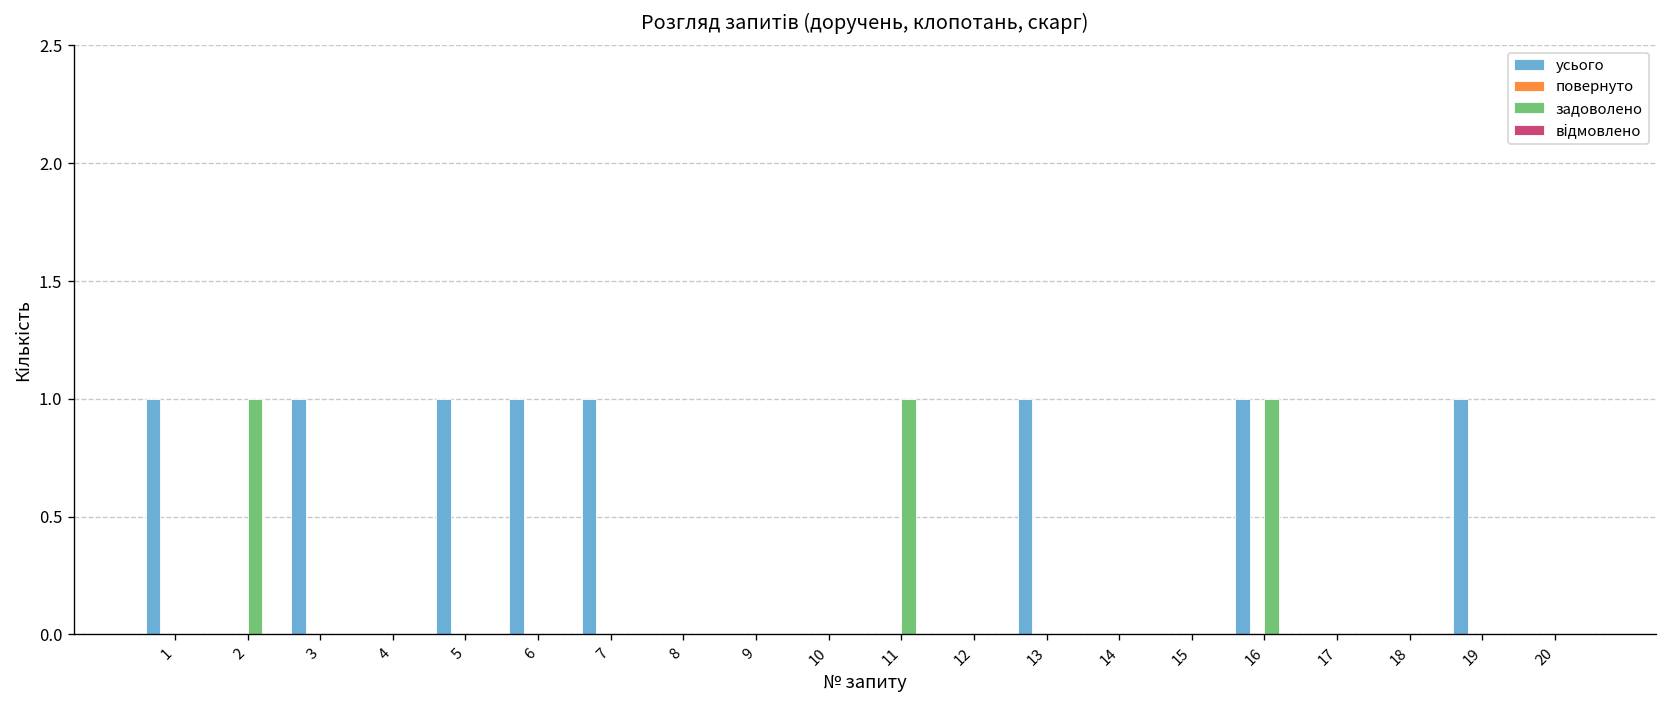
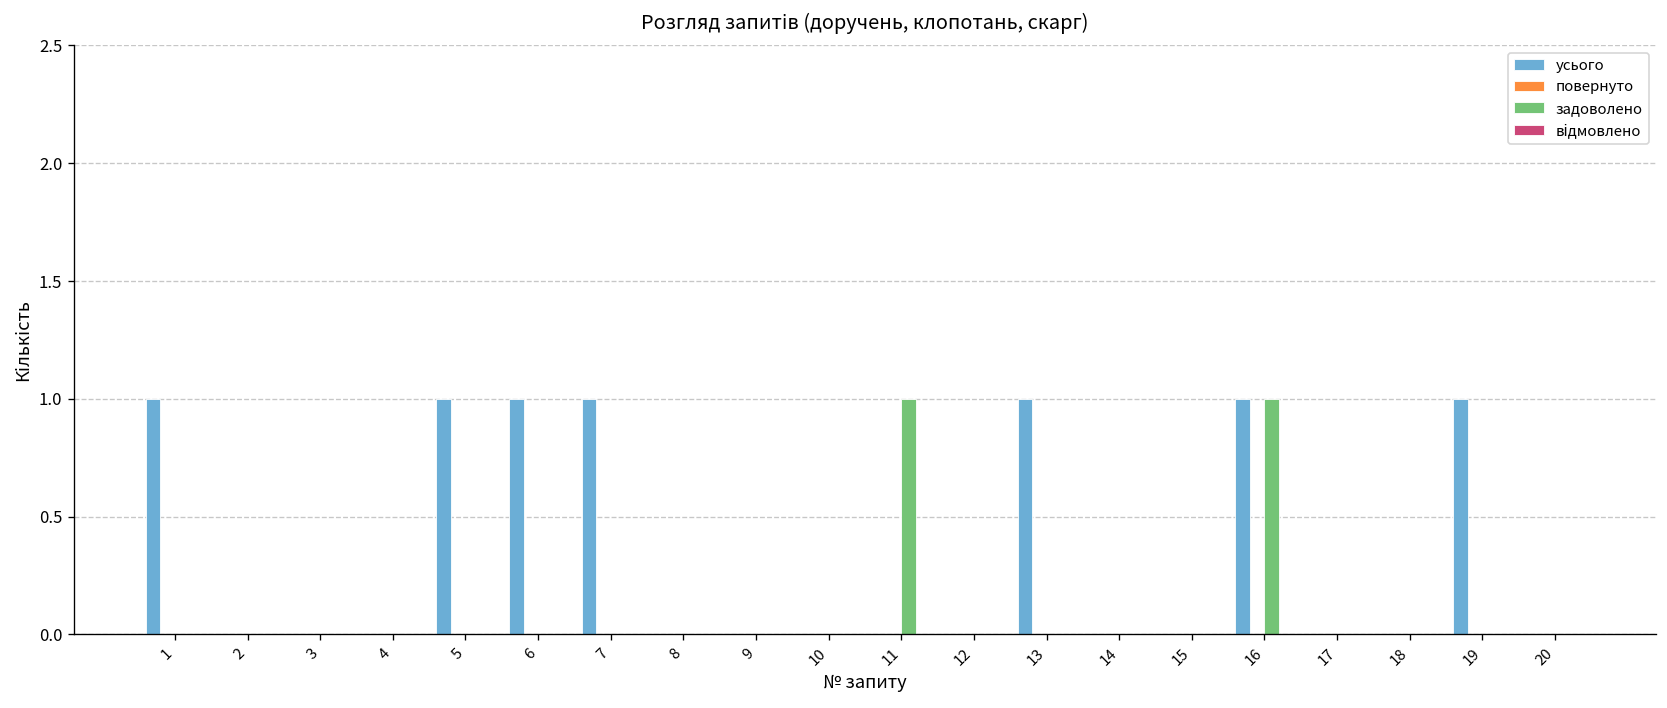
  {
    "усього": {
      "1": 1,
      "2": 0,
-     "3": 1,
+     "3": 0,
      "4": 0,
      "5": 1,
      "6": 1,
      "7": 1,
      "8": 0,
      "9": 0,
      "10": 0,
      "11": 0,
      "12": 0,
      "13": 1,
      "14": 0,
      "15": 0,
      "16": 1,
      "17": 0,
      "18": 0,
      "19": 1,
      "20": 0
    },
    "повернуто": {
      "1": 0,
      "2": 0,
      "3": 0,
      "4": 0,
      "5": 0,
      "6": 0,
      "7": 0,
      "8": 0,
      "9": 0,
      "10": 0,
      "11": 0,
      "12": 0,
      "13": 0,
      "14": 0,
      "15": 0,
      "16": 0,
      "17": 0,
      "18": 0,
      "19": 0,
      "20": 0
    },
    "задоволено": {
      "1": 0,
-     "2": 1,
+     "2": 0,
      "3": 0,
      "4": 0,
      "5": 0,
      "6": 0,
      "7": 0,
      "8": 0,
      "9": 0,
      "10": 0,
      "11": 1,
      "12": 0,
      "13": 0,
      "14": 0,
      "15": 0,
      "16": 1,
      "17": 0,
      "18": 0,
      "19": 0,
      "20": 0
    },
    "відмовлено": {
      "1": 0,
      "2": 0,
      "3": 0,
      "4": 0,
      "5": 0,
      "6": 0,
      "7": 0,
      "8": 0,
      "9": 0,
      "10": 0,
      "11": 0,
      "12": 0,
      "13": 0,
      "14": 0,
      "15": 0,
      "16": 0,
      "17": 0,
      "18": 0,
      "19": 0,
      "20": 0
    }
  }
